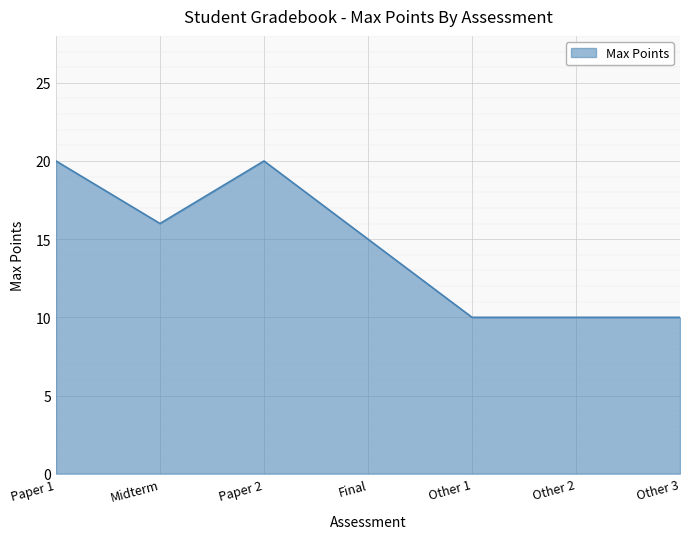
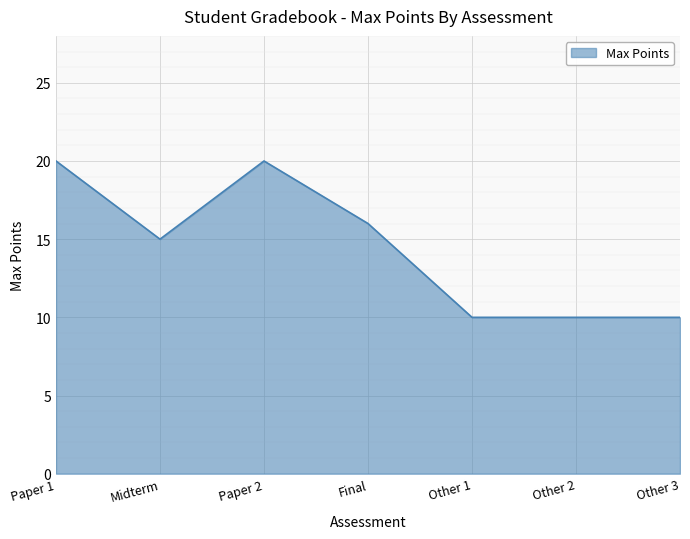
  {
    "Paper 1": 20,
-   "Midterm": 16,
+   "Midterm": 15,
    "Paper 2": 20,
-   "Final": 15,
+   "Final": 16,
    "Other 1": 10,
    "Other 2": 10,
    "Other 3": 10
  }
